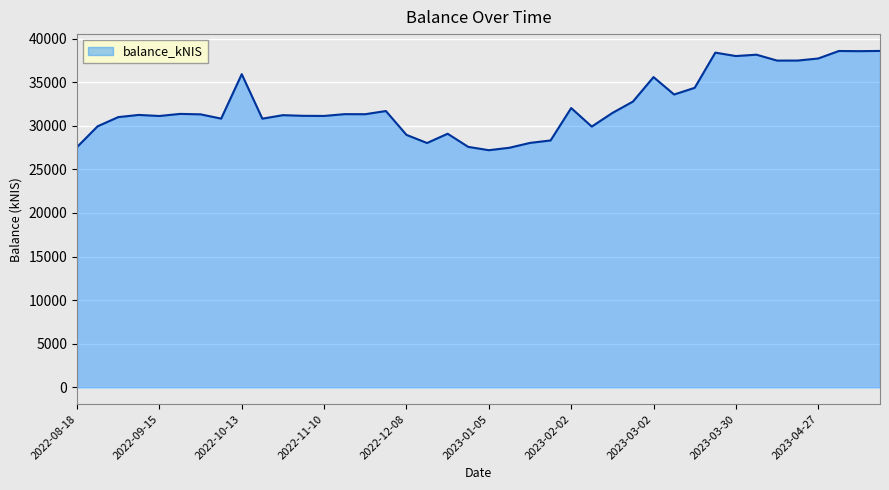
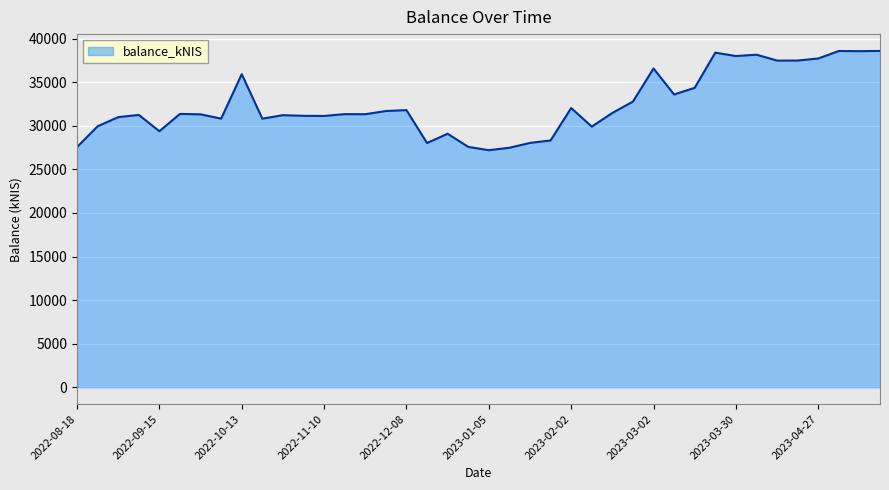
  {
    "2022-08-18": 28000,
-   "2022-09-15": 31000,
+   "2022-09-15": 29000,
    "2022-10-13": 36000,
    "2022-11-10": 31000,
-   "2022-12-08": 29000,
+   "2022-12-08": 32000,
    "2023-01-05": 27000,
    "2023-02-02": 32000,
-   "2023-03-02": 36000,
+   "2023-03-02": 37000,
    "2023-03-30": 38000,
    "2023-04-27": 38000
  }
